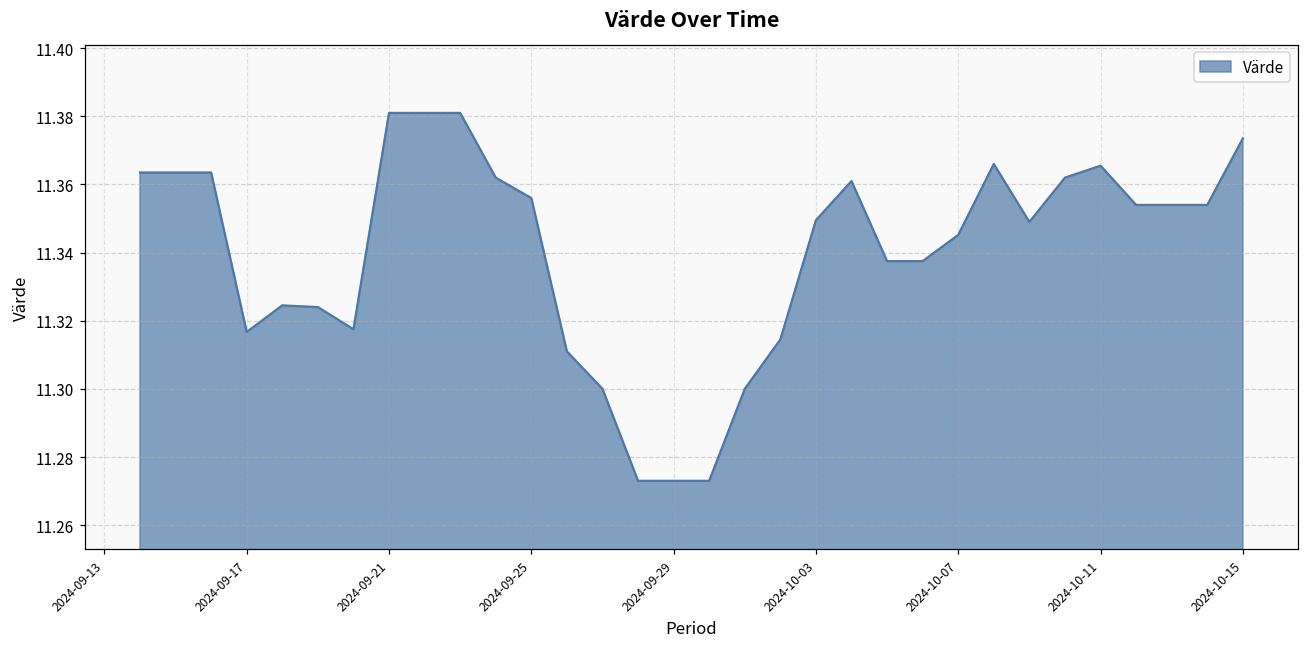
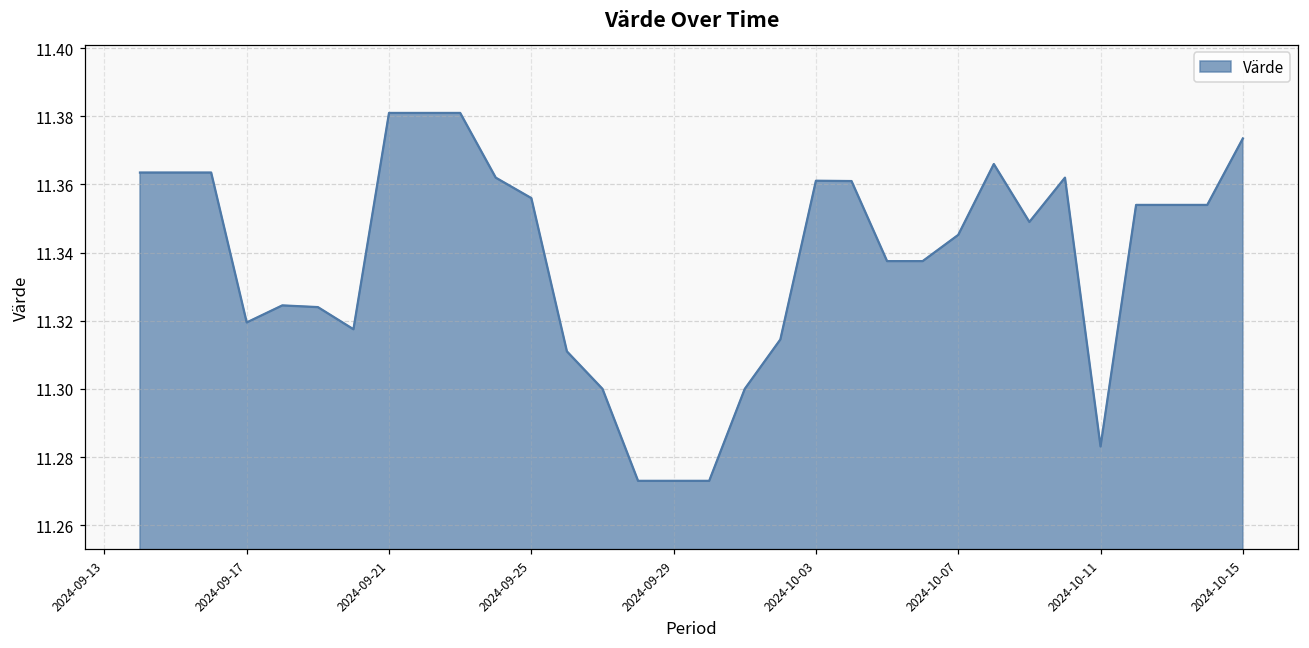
  {
-   "2024-09-17": 11.317,
+   "2024-09-17": 11.320,
    "2024-09-21": 11.381,
    "2024-09-25": 11.356,
    "2024-09-29": 11.273,
-   "2024-10-03": 11.350,
+   "2024-10-03": 11.361,
    "2024-10-07": 11.345,
-   "2024-10-11": 11.366,
+   "2024-10-11": 11.283,
    "2024-10-15": 11.374
  }
